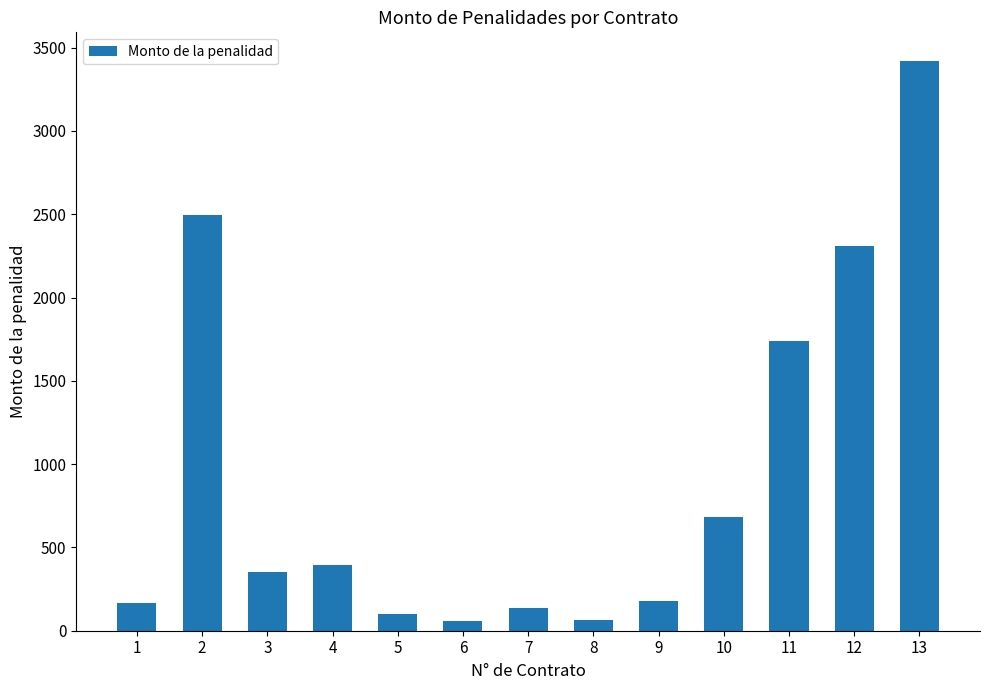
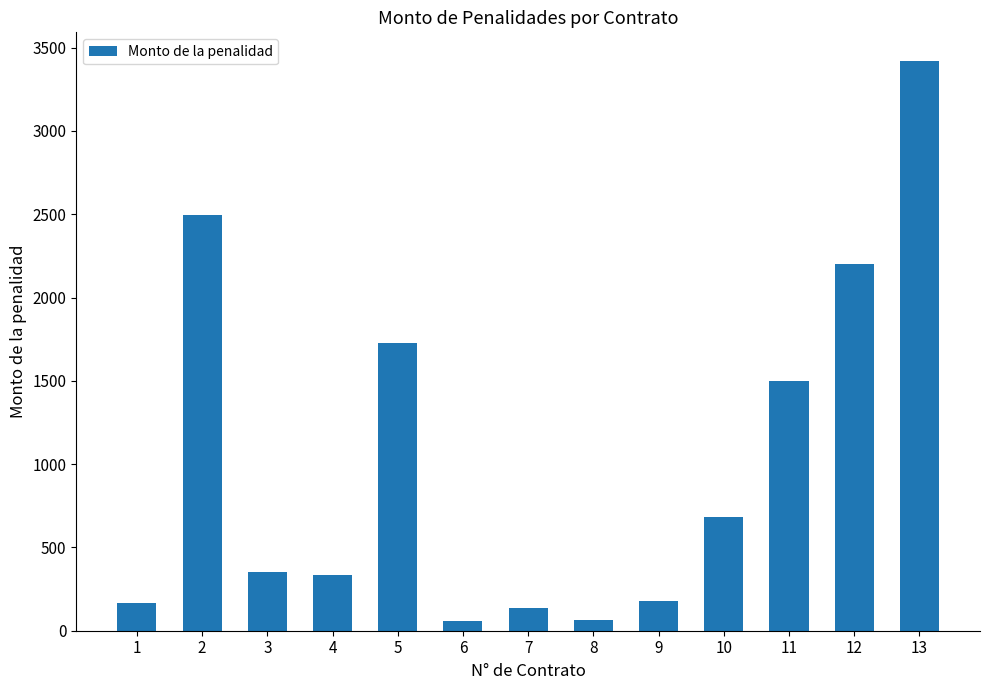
  {
    "1": 170,
    "2": 2490,
    "3": 360,
-   "4": 400,
-   "5": 100,
+   "4": 340,
+   "5": 1720,
    "6": 60,
    "7": 140,
    "8": 70,
    "9": 180,
    "10": 680,
-   "11": 1740,
-   "12": 2310,
+   "11": 1500,
+   "12": 2200,
    "13": 3420
  }
